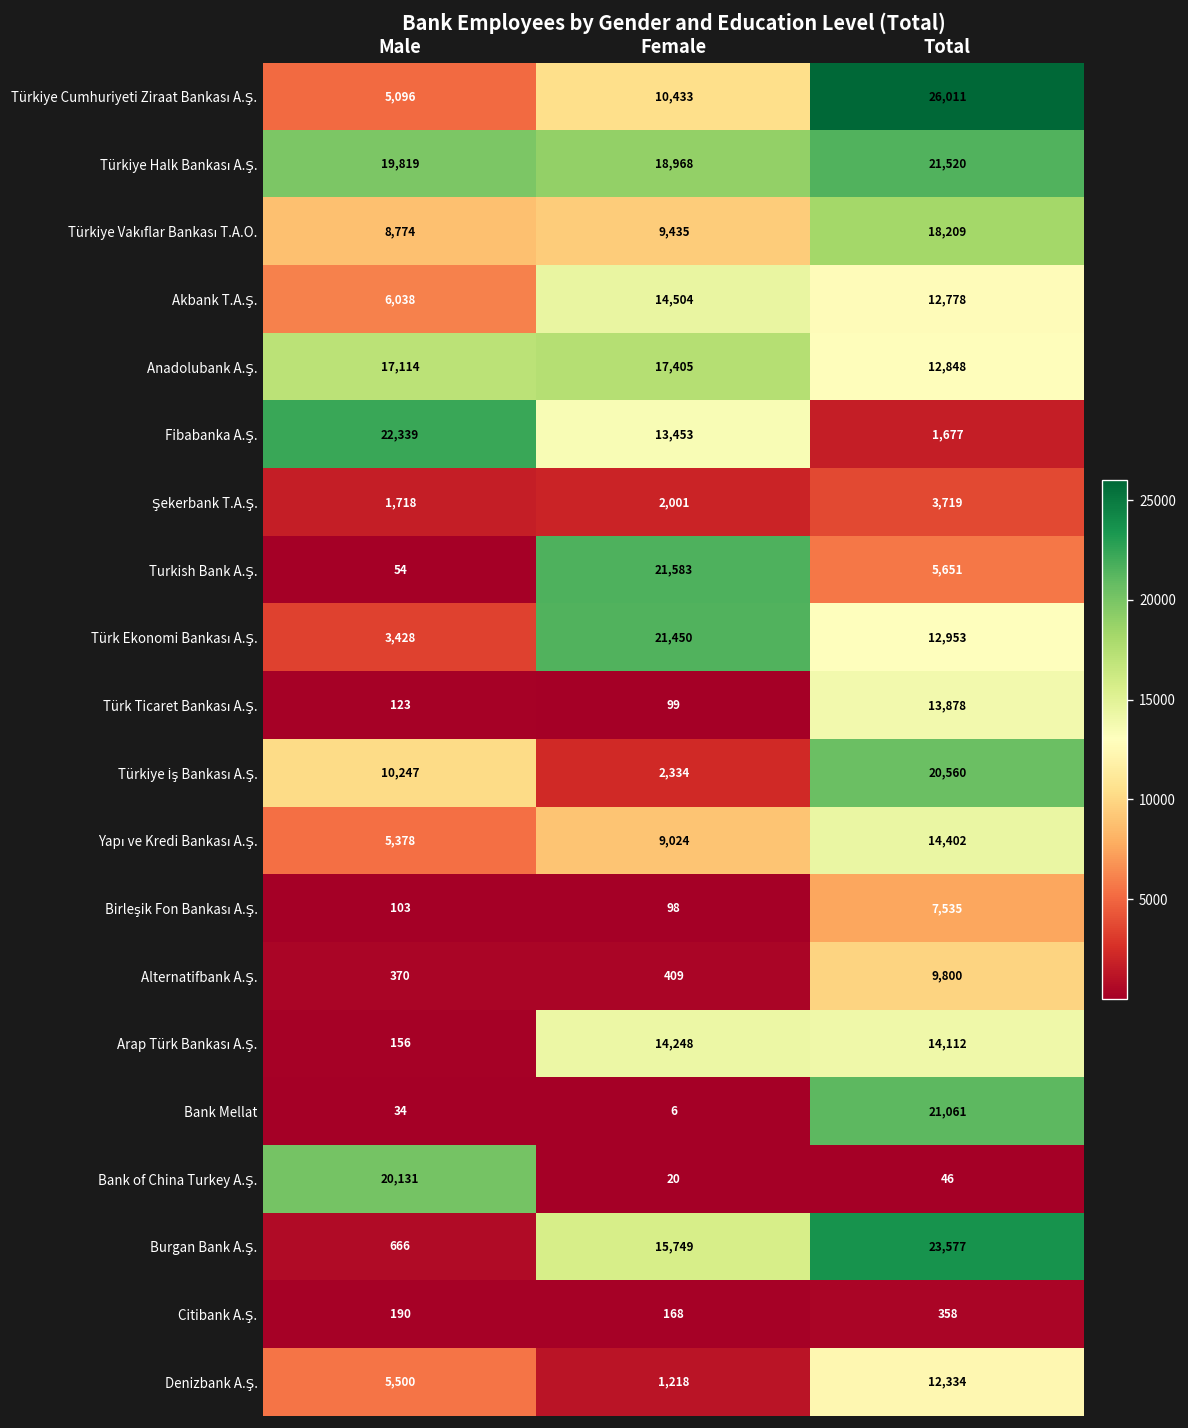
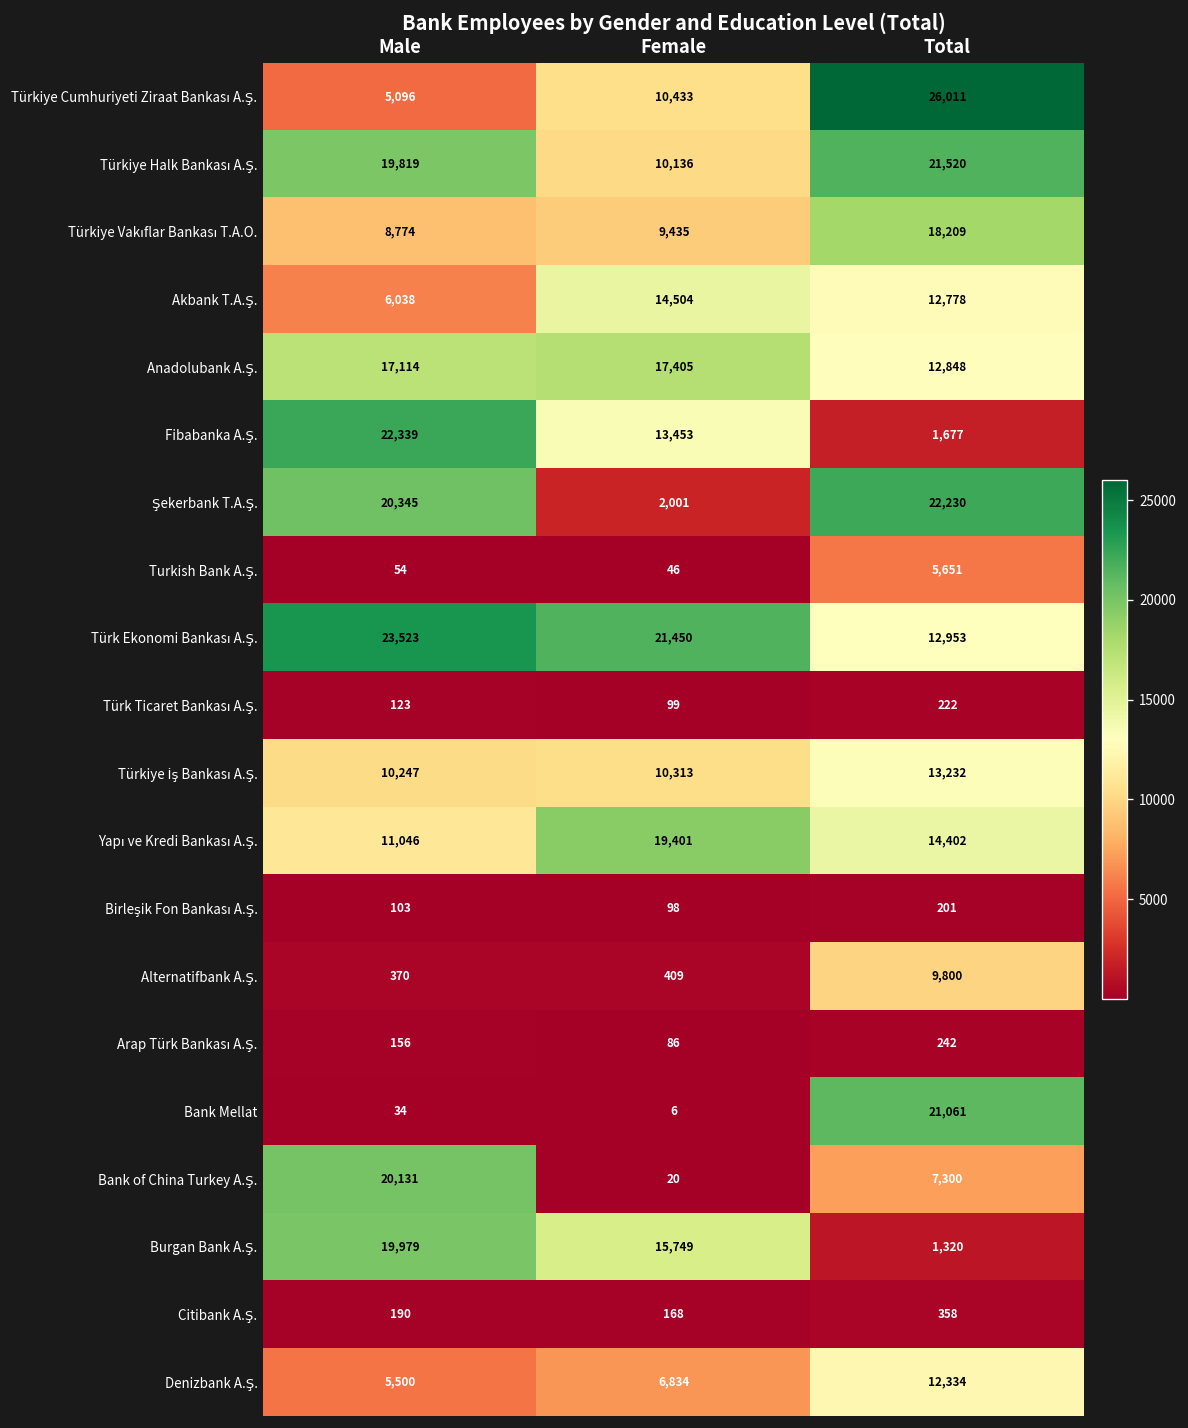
  {
    "Türkiye Cumhuriyeti Ziraat Bankası A.Ş.": {
      "Male": "5,096",
      "Female": "10,433",
      "Total": "26,011"
    },
    "Türkiye Halk Bankası A.Ş.": {
      "Male": "19,819",
-     "Female": "18,968",
+     "Female": "10,136",
      "Total": "21,520"
    },
    "Türkiye Vakıflar Bankası T.A.O.": {
      "Male": "8,774",
      "Female": "9,435",
      "Total": "18,209"
    },
    "Akbank T.A.Ş.": {
      "Male": "6,038",
      "Female": "14,504",
      "Total": "12,778"
    },
    "Anadolubank A.Ş.": {
      "Male": "17,114",
      "Female": "17,405",
      "Total": "12,848"
    },
    "Fibabanka A.Ş.": {
      "Male": "22,339",
      "Female": "13,453",
      "Total": "1,677"
    },
    "Şekerbank T.A.Ş.": {
-     "Male": "1,718",
+     "Male": "20,345",
      "Female": "2,001",
-     "Total": "3,719"
+     "Total": "22,230"
    },
    "Turkish Bank A.Ş.": {
      "Male": "54",
-     "Female": "21,583",
+     "Female": "46",
      "Total": "5,651"
    },
    "Türk Ekonomi Bankası A.Ş.": {
-     "Male": "3,428",
+     "Male": "23,523",
      "Female": "21,450",
      "Total": "12,953"
    },
    "Türk Ticaret Bankası A.Ş.": {
      "Male": "123",
      "Female": "99",
-     "Total": "13,878"
+     "Total": "222"
    },
    "Türkiye İş Bankası A.Ş.": {
      "Male": "10,247",
-     "Female": "2,334",
-     "Total": "20,560"
+     "Female": "10,313",
+     "Total": "13,232"
    },
    "Yapı ve Kredi Bankası A.Ş.": {
-     "Male": "5,378",
-     "Female": "9,024",
+     "Male": "11,046",
+     "Female": "19,401",
      "Total": "14,402"
    },
    "Birleşik Fon Bankası A.Ş.": {
      "Male": "103",
      "Female": "98",
-     "Total": "7,535"
+     "Total": "201"
    },
    "Alternatifbank A.Ş.": {
      "Male": "370",
      "Female": "409",
      "Total": "9,800"
    },
    "Arap Türk Bankası A.Ş.": {
      "Male": "156",
-     "Female": "14,248",
-     "Total": "14,112"
+     "Female": "86",
+     "Total": "242"
    },
    "Bank Mellat": {
      "Male": "34",
      "Female": "6",
      "Total": "21,061"
    },
    "Bank of China Turkey A.Ş.": {
      "Male": "20,131",
      "Female": "20",
-     "Total": "46"
+     "Total": "7,300"
    },
    "Burgan Bank A.Ş.": {
-     "Male": "666",
+     "Male": "19,979",
      "Female": "15,749",
-     "Total": "23,577"
+     "Total": "1,320"
    },
    "Citibank A.Ş.": {
      "Male": "190",
      "Female": "168",
      "Total": "358"
    },
    "Denizbank A.Ş.": {
      "Male": "5,500",
-     "Female": "1,218",
+     "Female": "6,834",
      "Total": "12,334"
    }
  }
